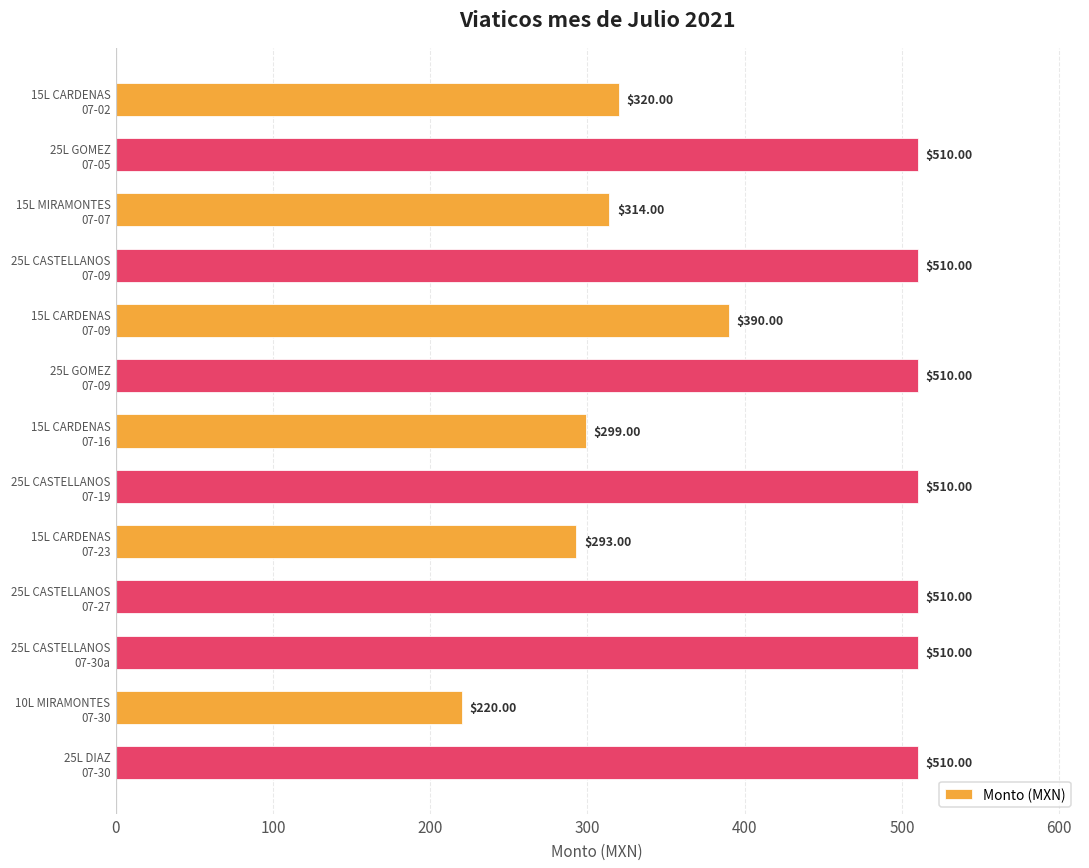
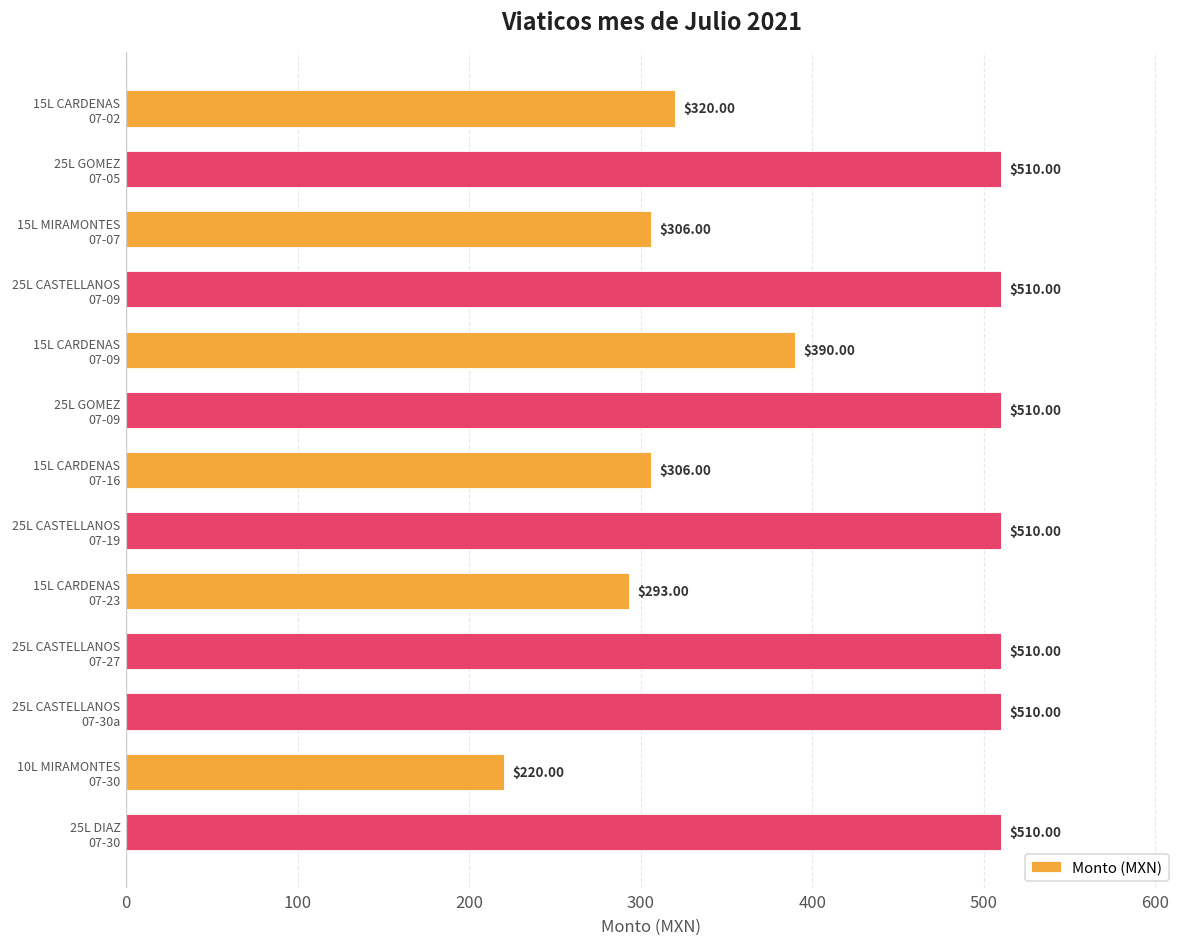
  {
    "15L CARDENAS 07-02": "$320.00",
    "25L GOMEZ 07-05": "$510.00",
-   "15L MIRAMONTES 07-07": "$314.00",
+   "15L MIRAMONTES 07-07": "$306.00",
    "25L CASTELLANOS 07-09": "$510.00",
    "15L CARDENAS 07-09": "$390.00",
    "25L GOMEZ 07-09": "$510.00",
-   "15L CARDENAS 07-16": "$299.00",
+   "15L CARDENAS 07-16": "$306.00",
    "25L CASTELLANOS 07-19": "$510.00",
    "15L CARDENAS 07-23": "$293.00",
    "25L CASTELLANOS 07-27": "$510.00",
    "25L CASTELLANOS 07-30a": "$510.00",
    "10L MIRAMONTES 07-30": "$220.00",
    "25L DIAZ 07-30": "$510.00"
  }
